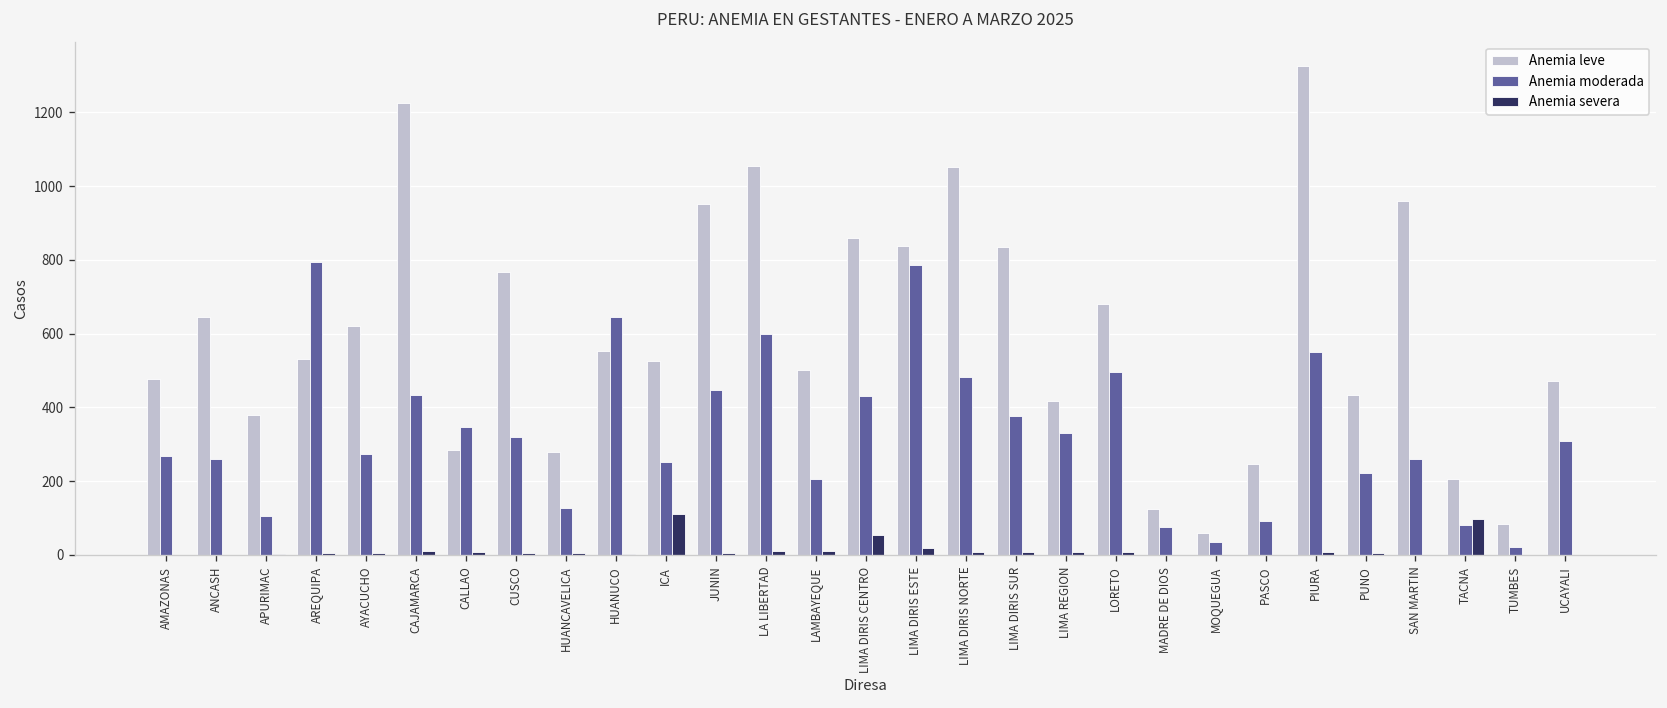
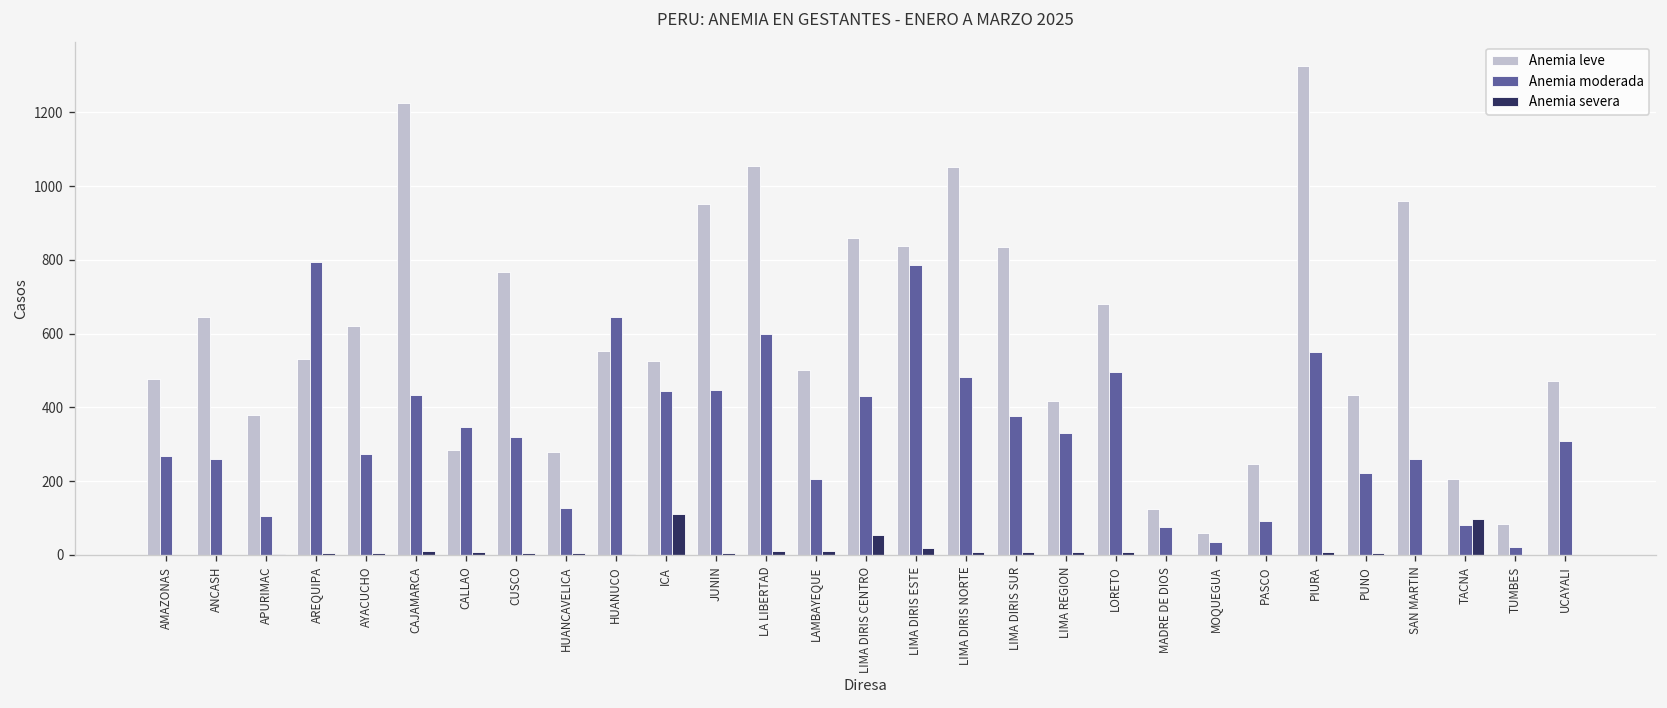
  {
    "Anemia leve": {
      "AMAZONAS": 480,
      "ANCASH": 640,
      "APURIMAC": 380,
      "AREQUIPA": 530,
      "AYACUCHO": 620,
      "CAJAMARCA": 1230,
      "CALLAO": 280,
      "CUSCO": 770,
      "HUANCAVELICA": 280,
      "HUANUCO": 550,
      "ICA": 530,
      "JUNIN": 950,
      "LA LIBERTAD": 1060,
      "LAMBAYEQUE": 500,
      "LIMA DIRIS CENTRO": 860,
      "LIMA DIRIS ESTE": 840,
      "LIMA DIRIS NORTE": 1050,
      "LIMA DIRIS SUR": 840,
      "LIMA REGION": 420,
      "LORETO": 680,
      "MADRE DE DIOS": 130,
      "MOQUEGUA": 60,
      "PASCO": 250,
      "PIURA": 1330,
      "PUNO": 430,
      "SAN MARTIN": 960,
      "TACNA": 210,
      "TUMBES": 80,
      "UCAYALI": 470
    },
    "Anemia moderada": {
      "AMAZONAS": 270,
      "ANCASH": 260,
      "APURIMAC": 110,
      "AREQUIPA": 790,
      "AYACUCHO": 270,
      "CAJAMARCA": 440,
      "CALLAO": 350,
      "CUSCO": 320,
      "HUANCAVELICA": 130,
      "HUANUCO": 650,
-     "ICA": 250,
+     "ICA": 450,
      "JUNIN": 450,
      "LA LIBERTAD": 600,
      "LAMBAYEQUE": 210,
      "LIMA DIRIS CENTRO": 430,
      "LIMA DIRIS ESTE": 790,
      "LIMA DIRIS NORTE": 480,
      "LIMA DIRIS SUR": 380,
      "LIMA REGION": 330,
      "LORETO": 500,
      "MADRE DE DIOS": 80,
      "MOQUEGUA": 30,
      "PASCO": 90,
      "PIURA": 550,
      "PUNO": 220,
      "SAN MARTIN": 260,
      "TACNA": 80,
      "TUMBES": 20,
      "UCAYALI": 310
    },
    "Anemia severa": {
      "AMAZONAS": 0,
      "CAJAMARCA": 10,
      "ICA": 110,
      "LA LIBERTAD": 10,
      "LAMBAYEQUE": 10,
      "LIMA DIRIS CENTRO": 50,
      "LIMA DIRIS ESTE": 20,
      "LIMA DIRIS NORTE": 10,
      "LIMA DIRIS SUR": 10,
      "LIMA REGION": 10,
      "SAN MARTIN": 0,
      "TACNA": 100,
      "UCAYALI": 0
    }
  }
